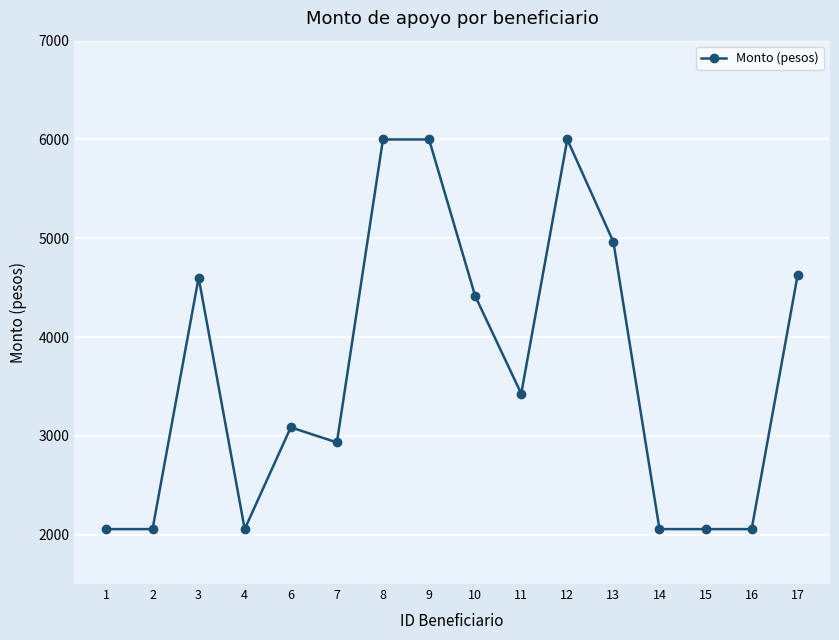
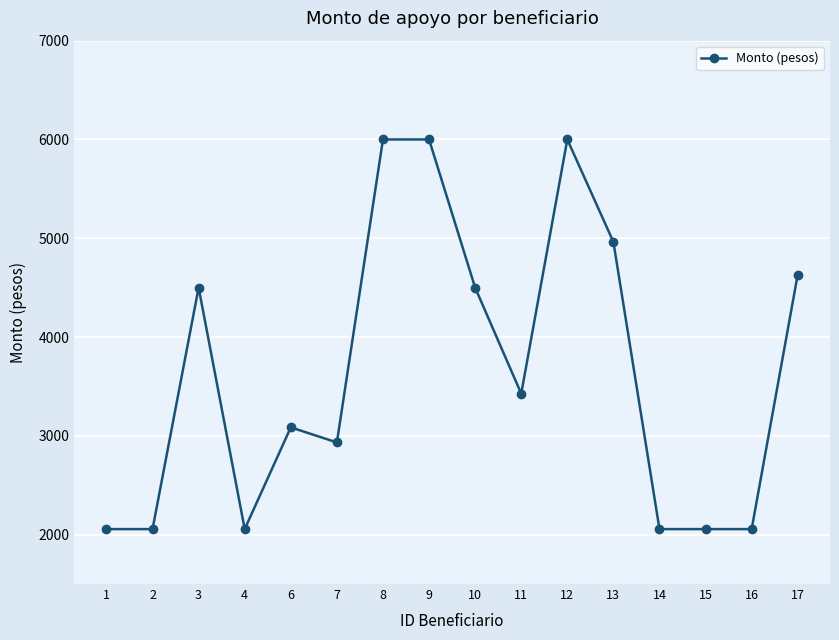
  {
    "1": 2100,
    "2": 2100,
-   "3": 4600,
+   "3": 4500,
    "4": 2100,
    "6": 3100,
    "7": 2900,
    "8": 6000,
    "9": 6000,
-   "10": 4400,
+   "10": 4500,
    "11": 3400,
    "12": 6000,
    "13": 5000,
    "14": 2100,
    "15": 2100,
    "16": 2100,
    "17": 4600
  }
